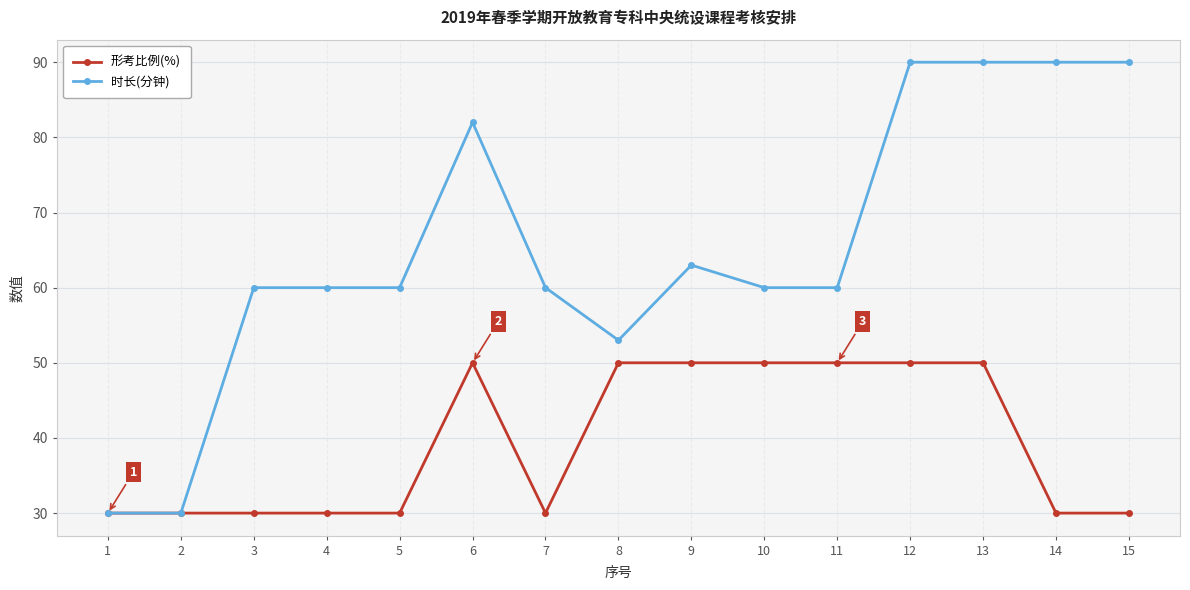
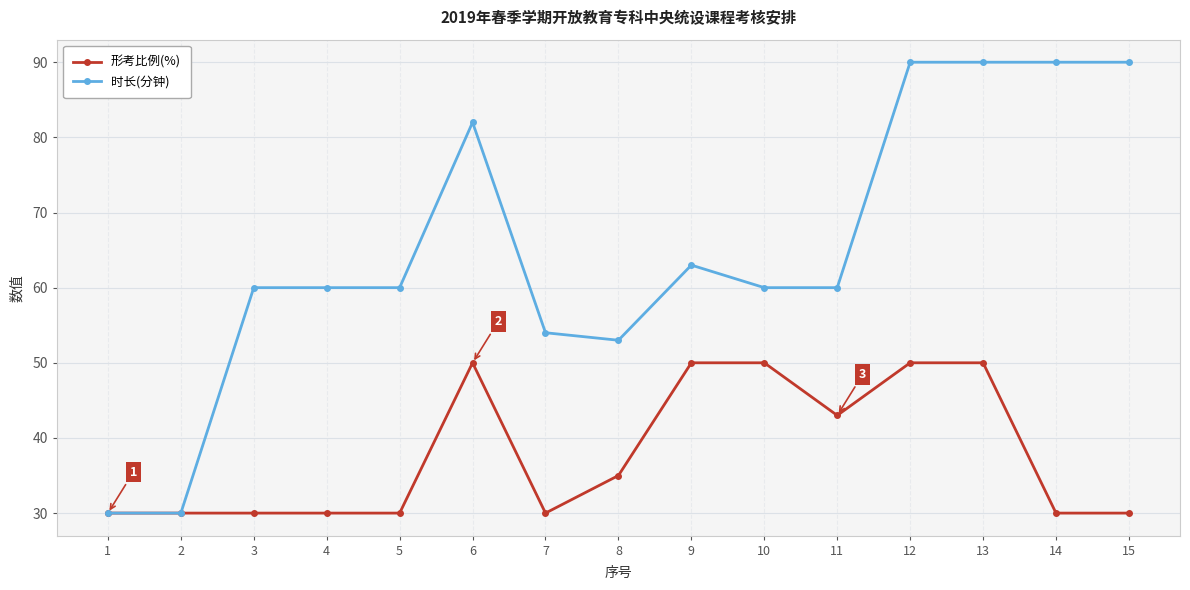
  {
    "形考比例(%)": {
      "3": 30,
      "4": 30,
      "5": 30,
      "6": 50,
      "7": 30,
-     "8": 50,
+     "8": 35,
      "9": 50,
      "10": 50,
-     "11": 50,
+     "11": 43,
      "12": 50,
      "13": 50,
      "14": 30,
      "15": 30
    },
    "时长(分钟)": {
      "3": 60,
      "4": 60,
      "5": 60,
      "6": 82,
-     "7": 60,
+     "7": 54,
      "8": 53,
      "9": 63,
      "10": 60,
      "11": 60,
      "12": 90,
      "13": 90,
      "14": 90,
      "15": 90
    }
  }
